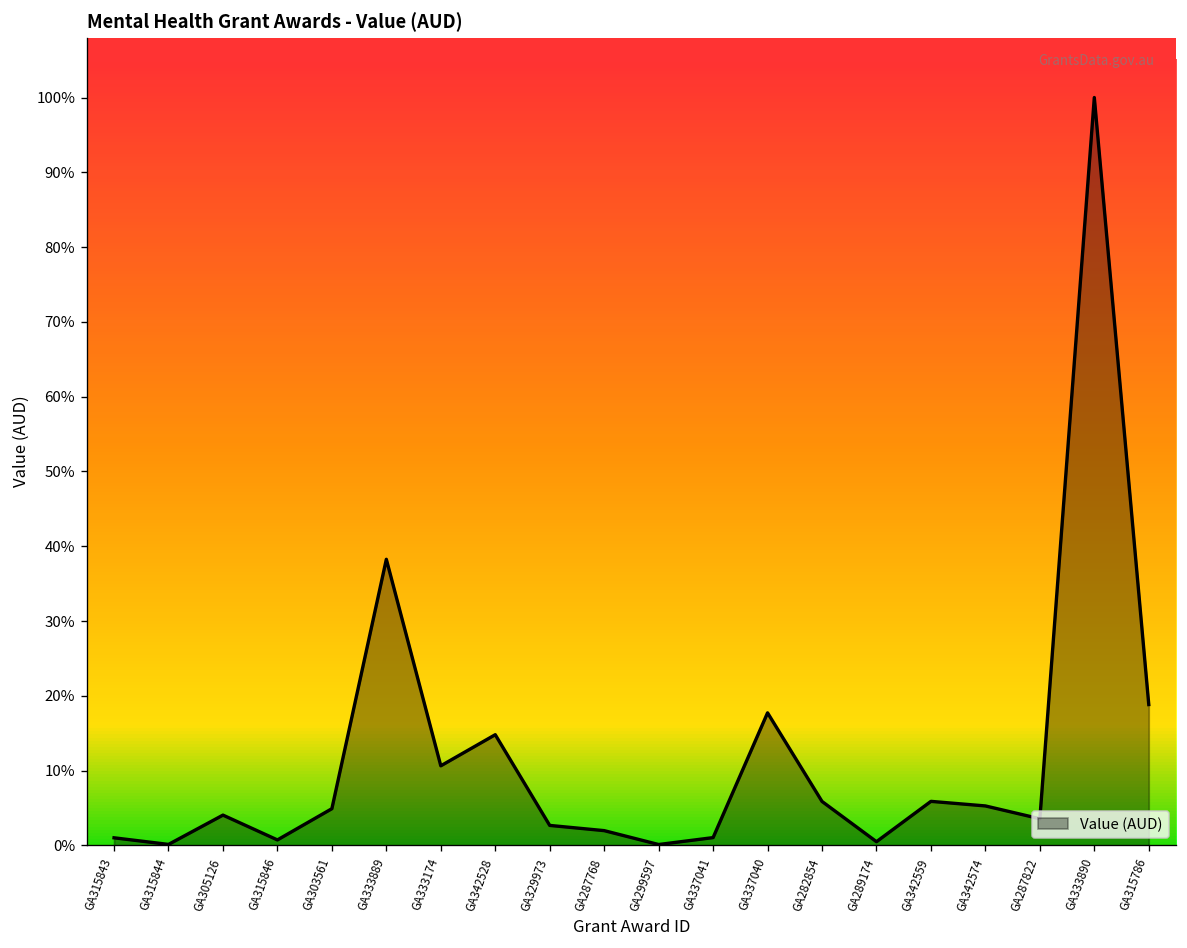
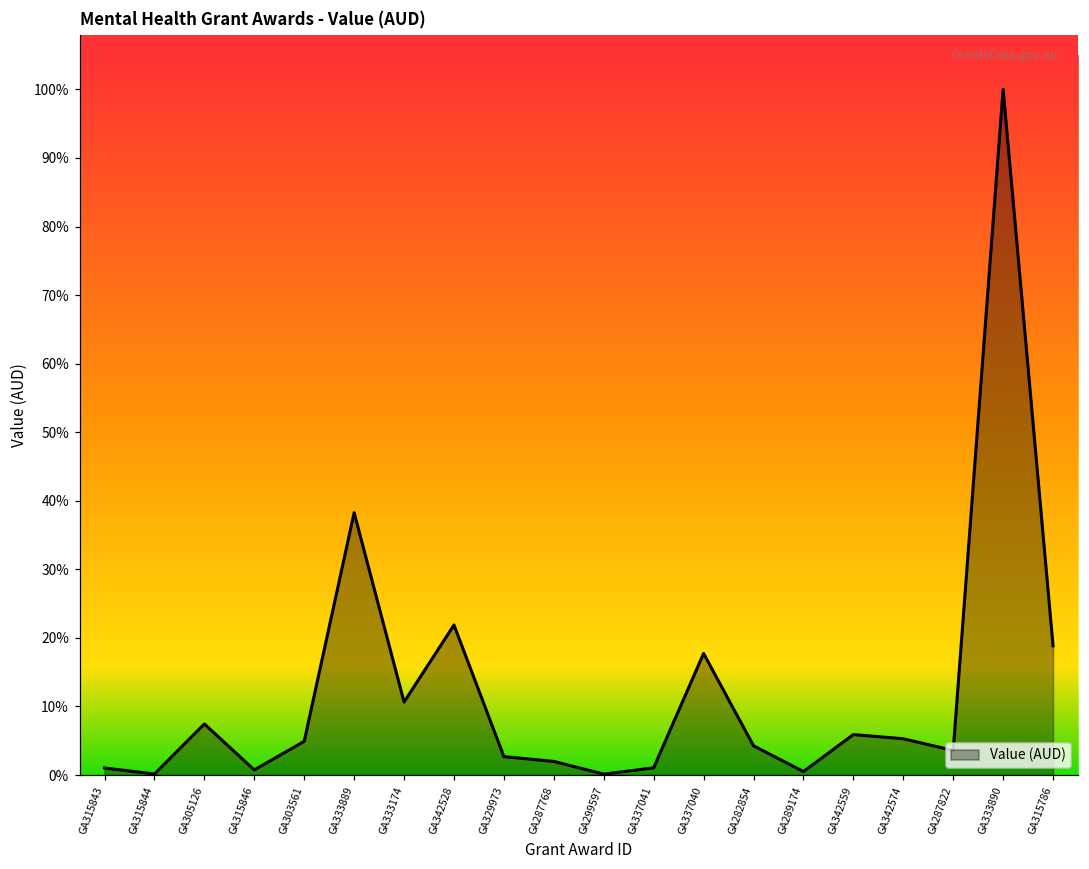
  {
    "GA315843": "1%",
    "GA315844": "0%",
-   "GA305126": "4%",
+   "GA305126": "7%",
    "GA315846": "1%",
    "GA303561": "5%",
    "GA333889": "38%",
    "GA333174": "11%",
-   "GA342528": "15%",
+   "GA342528": "22%",
    "GA329973": "3%",
    "GA287768": "2%",
    "GA299597": "0%",
    "GA337041": "1%",
    "GA337040": "18%",
-   "GA282854": "6%",
+   "GA282854": "4%",
    "GA289174": "1%",
    "GA342559": "6%",
    "GA342574": "5%",
    "GA333890": "100%",
    "GA315786": "19%"
  }
